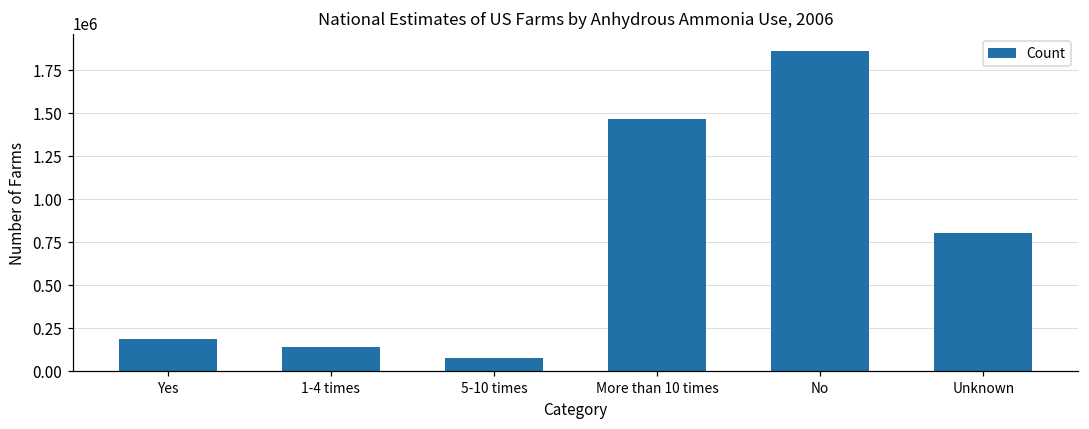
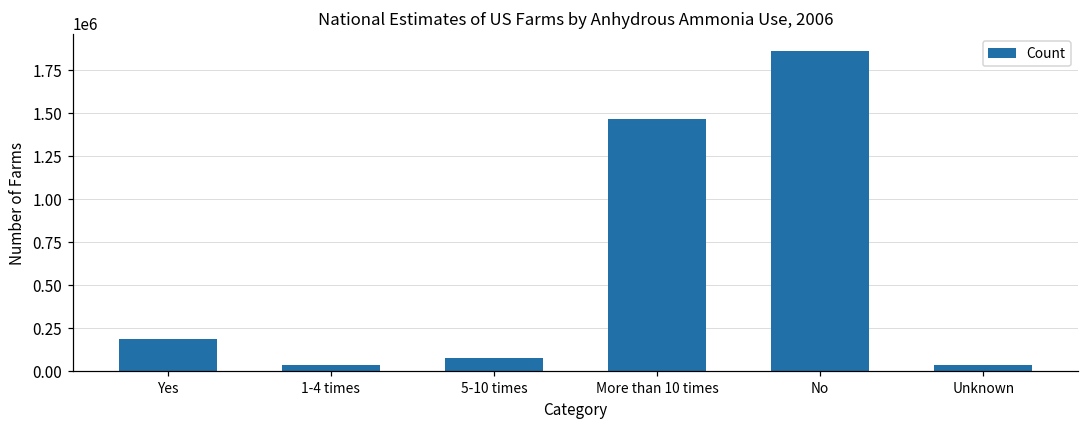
  {
    "Yes": 190000,
-   "1-4 times": 140000,
+   "1-4 times": 40000,
    "5-10 times": 80000,
    "More than 10 times": 1470000,
    "No": 1870000,
-   "Unknown": 800000
+   "Unknown": 40000
  }
